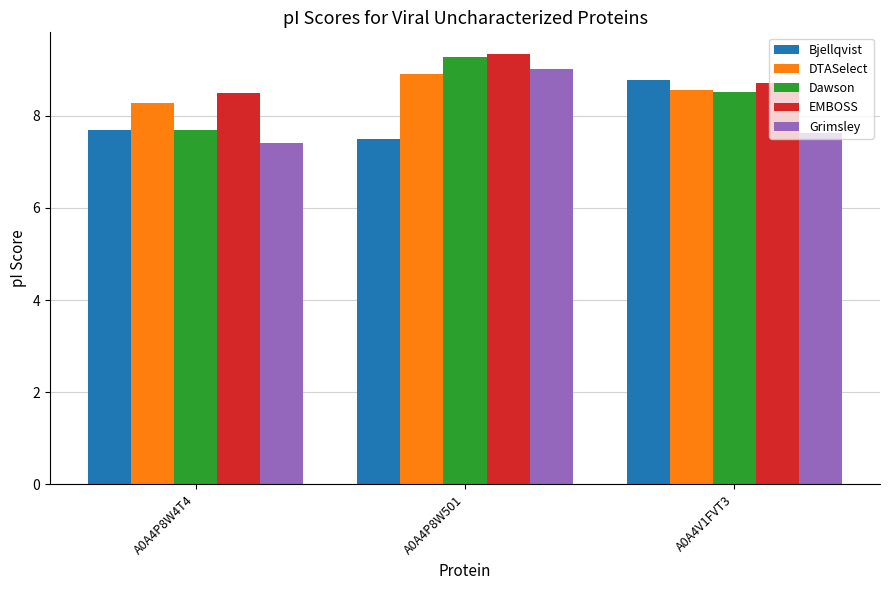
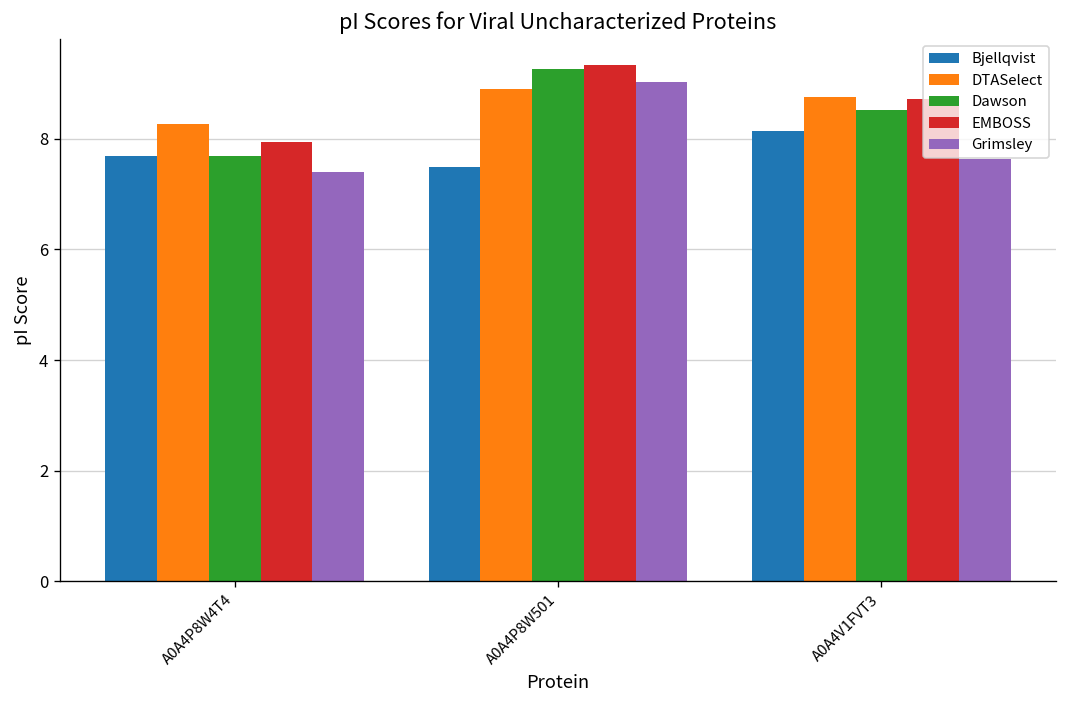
  {
    "Bjellqvist": {
      "A0A4P8W4T4": 7.7,
      "A0A4P8W501": 7.5,
-     "A0A4V1FVT3": 8.8
+     "A0A4V1FVT3": 8.1
    },
    "DTASelect": {
      "A0A4P8W4T4": 8.3,
      "A0A4P8W501": 8.9,
-     "A0A4V1FVT3": 8.6
+     "A0A4V1FVT3": 8.8
    },
    "Dawson": {
      "A0A4P8W4T4": 7.7,
      "A0A4P8W501": 9.3,
      "A0A4V1FVT3": 8.5
    },
    "EMBOSS": {
-     "A0A4P8W4T4": 8.5,
+     "A0A4P8W4T4": 8.0,
      "A0A4P8W501": 9.3
    },
    "Grimsley": {
      "A0A4P8W4T4": 7.4,
      "A0A4P8W501": 9.0
    }
  }
